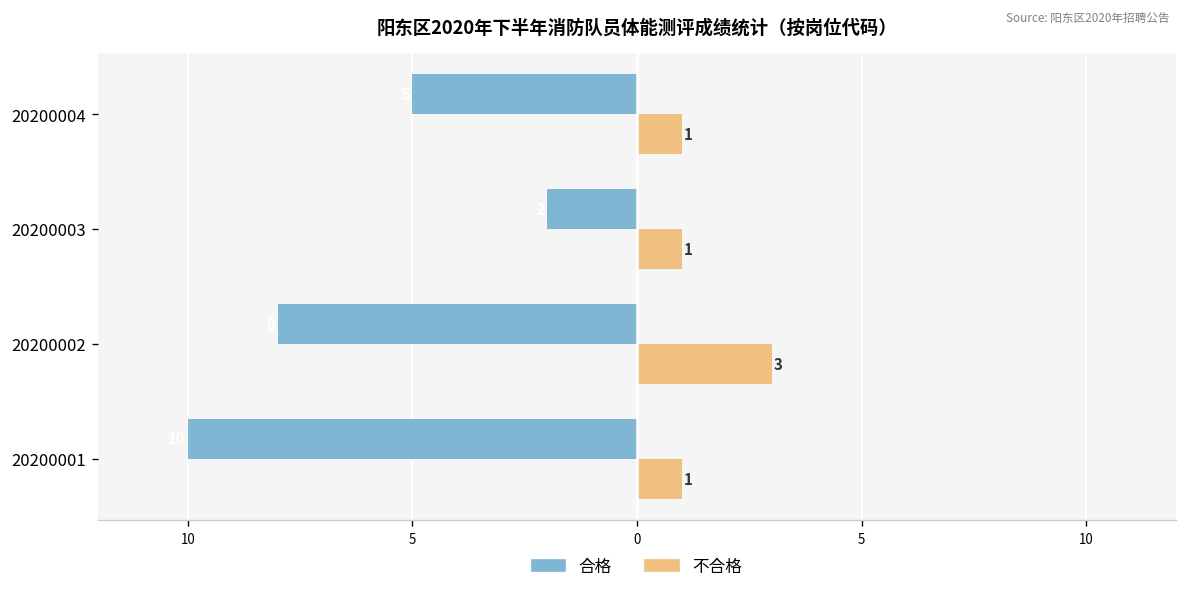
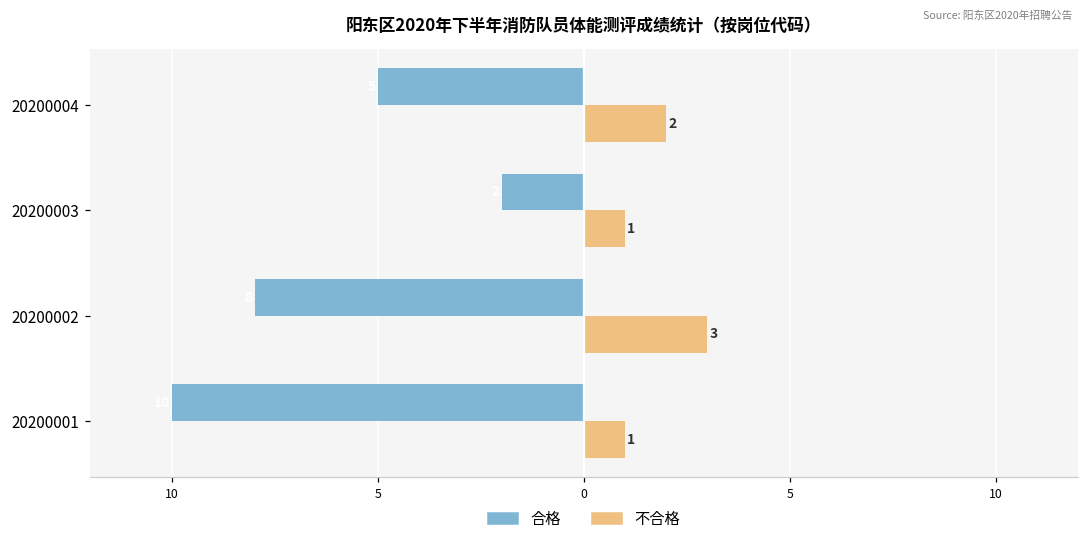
  {
    "不合格": {
-     "20200004": 1,
+     "20200004": 2,
      "20200003": 1,
      "20200002": 3,
      "20200001": 1
    }
  }
